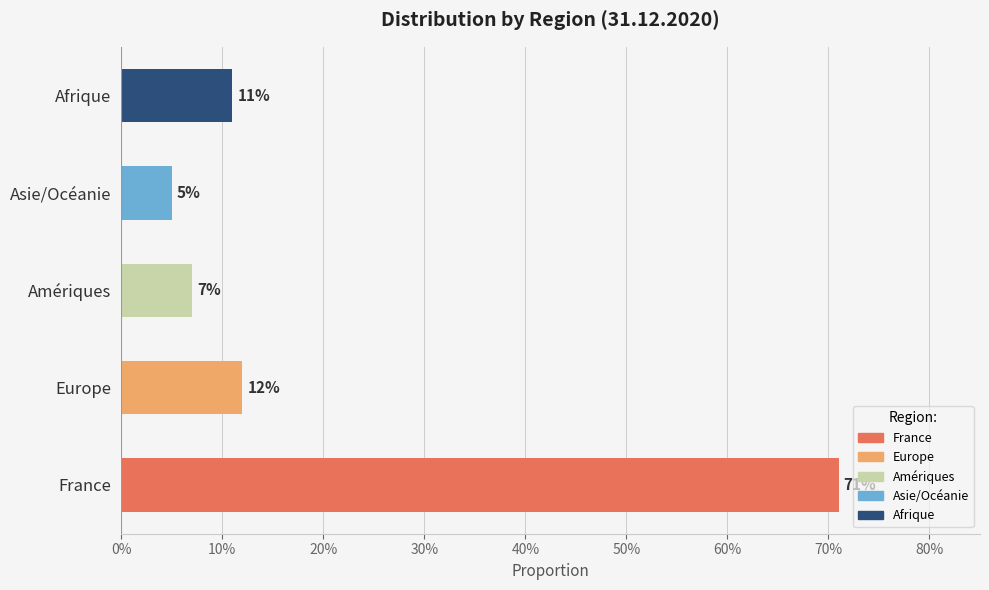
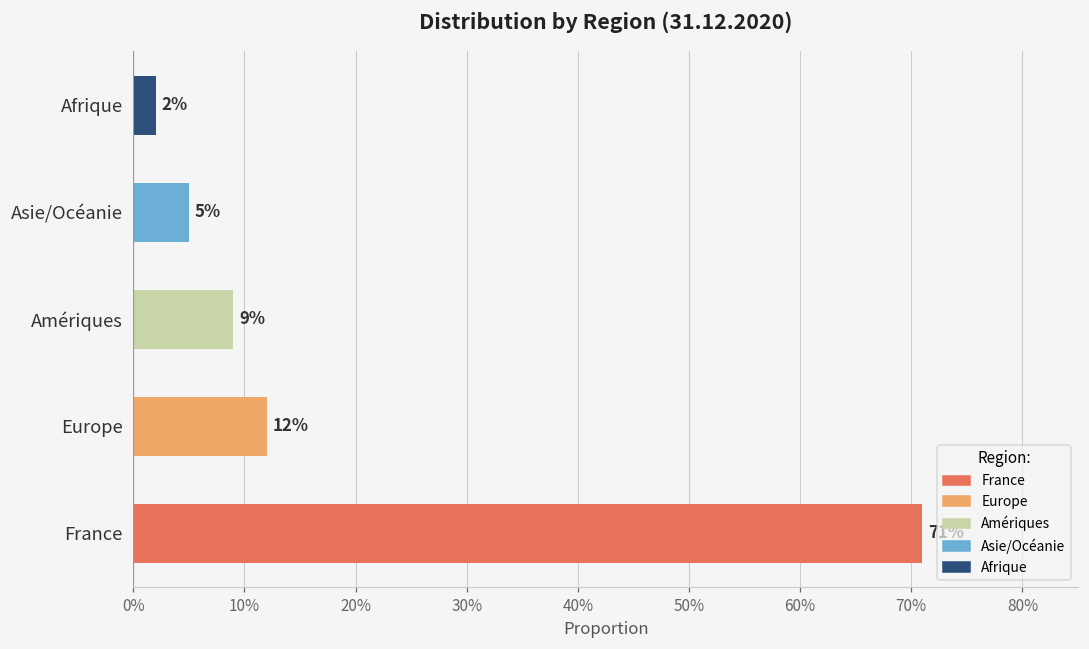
  {
-   "Afrique": "11%",
+   "Afrique": "2%",
    "Asie/Océanie": "5%",
-   "Amériques": "7%",
+   "Amériques": "9%",
    "Europe": "12%"
  }
